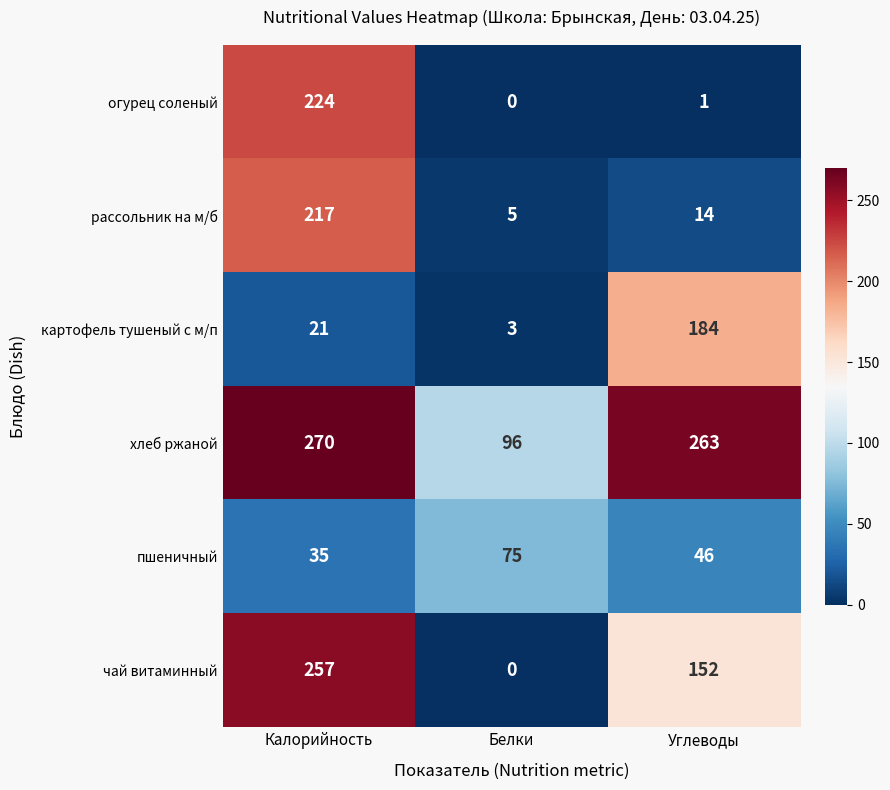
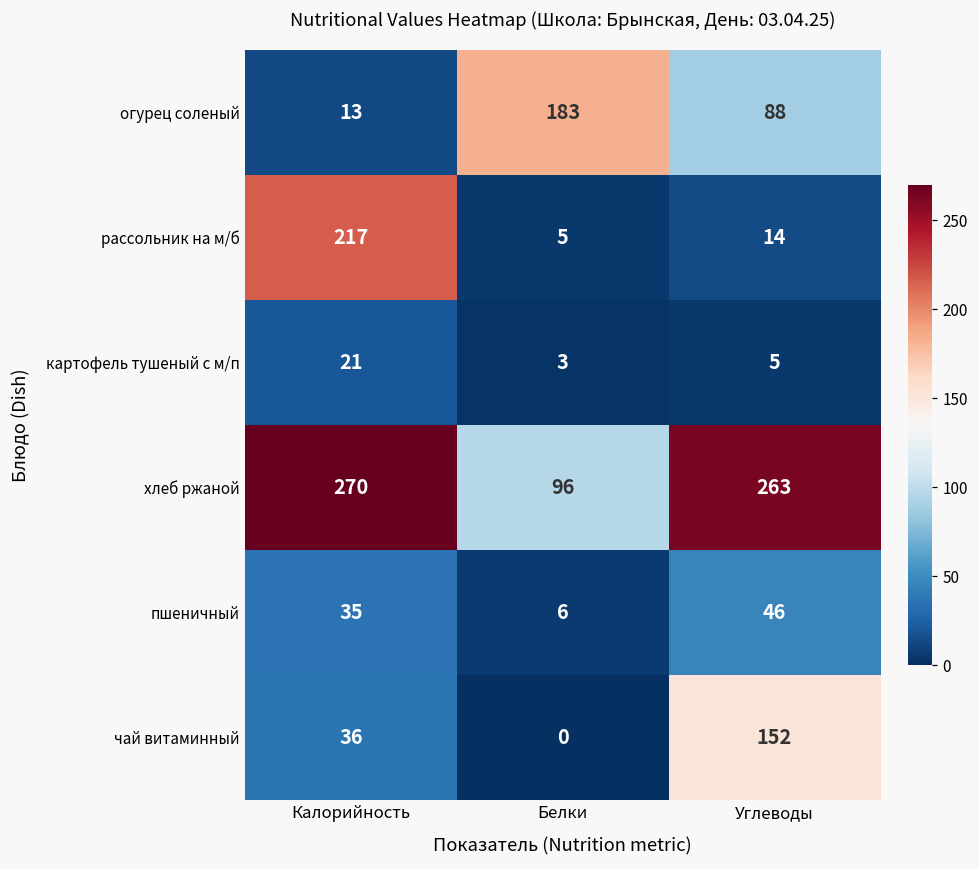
  {
    "огурец соленый": {
-     "Калорийность": 224,
-     "Белки": 0,
-     "Углеводы": 1
+     "Калорийность": 13,
+     "Белки": 183,
+     "Углеводы": 88
    },
    "рассольник на м/б": {
      "Калорийность": 217,
      "Белки": 5,
      "Углеводы": 14
    },
    "картофель тушеный с м/п": {
      "Калорийность": 21,
      "Белки": 3,
-     "Углеводы": 184
+     "Углеводы": 5
    },
    "хлеб ржаной": {
      "Калорийность": 270,
      "Белки": 96,
      "Углеводы": 263
    },
    "пшеничный": {
      "Калорийность": 35,
-     "Белки": 75,
+     "Белки": 6,
      "Углеводы": 46
    },
    "чай витаминный": {
-     "Калорийность": 257,
+     "Калорийность": 36,
      "Белки": 0,
      "Углеводы": 152
    }
  }
